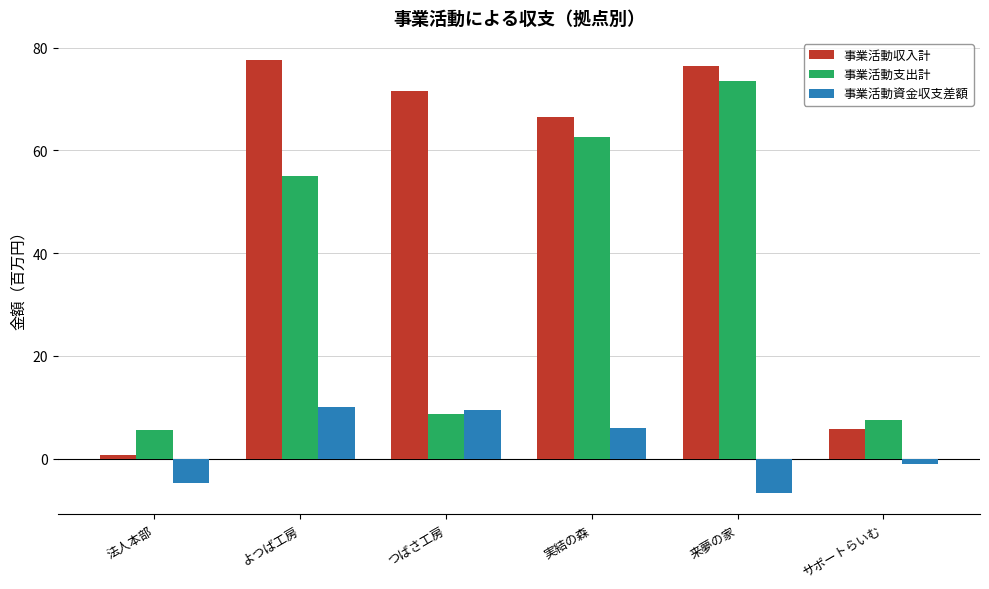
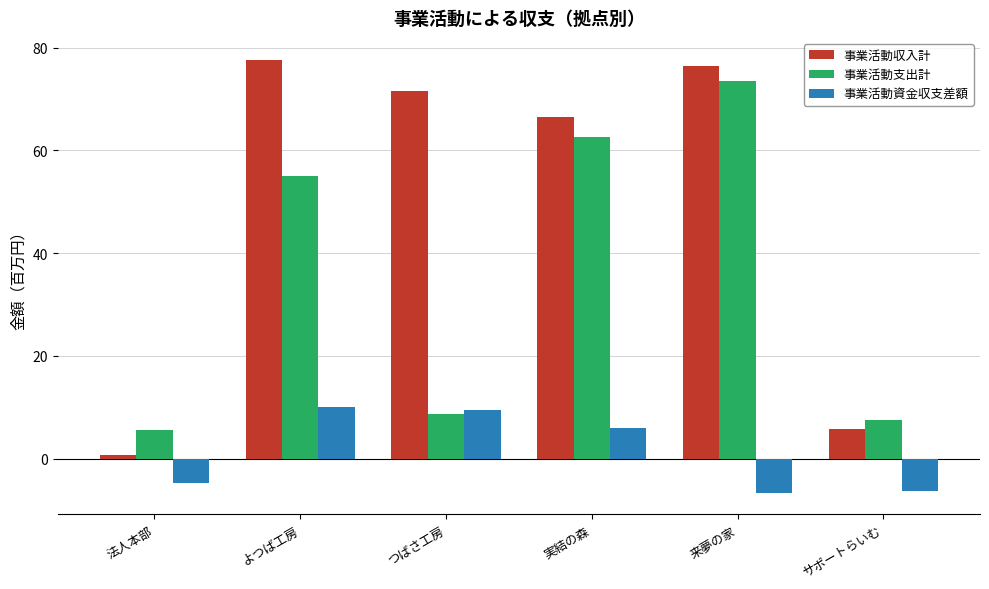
  {
    "事業活動収入計": {
      "法人本部": 1,
      "よつば工房": 78,
      "つばさ工房": 72,
      "実結の森": 66,
      "来夢の家": 76,
      "サポートらいむ": 6
    },
    "事業活動支出計": {
      "法人本部": 5,
      "よつば工房": 55,
      "つばさ工房": 9,
      "実結の森": 63,
      "来夢の家": 74,
      "サポートらいむ": 7
    },
    "事業活動資金収支差額": {
      "法人本部": -5,
      "よつば工房": 10,
      "つばさ工房": 9,
      "実結の森": 6,
      "来夢の家": -7,
-     "サポートらいむ": -1
+     "サポートらいむ": -6
    }
  }
